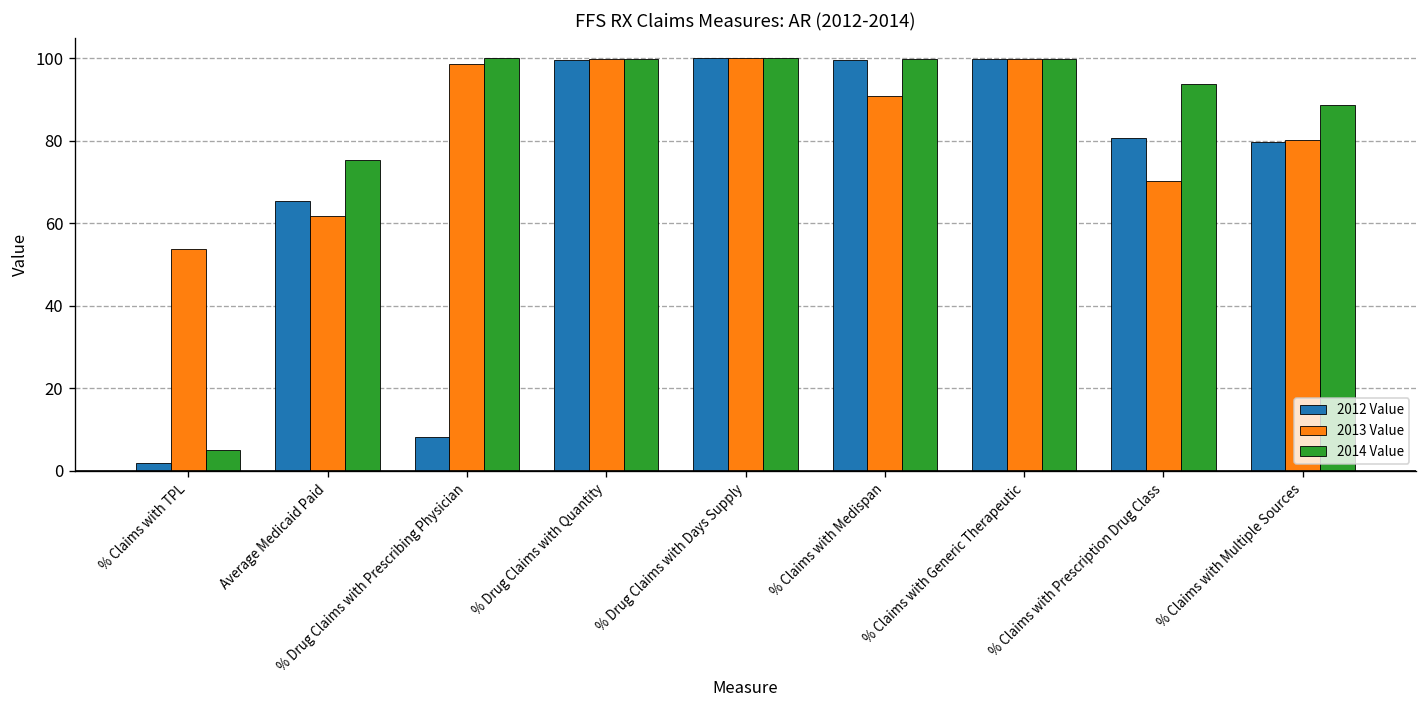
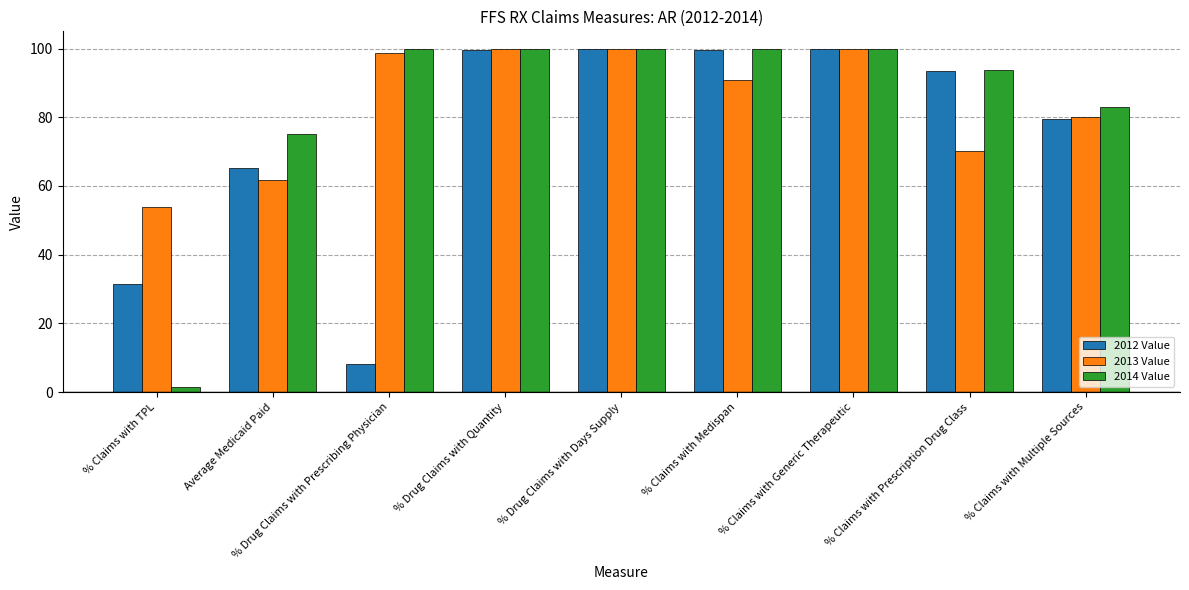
  {
    "2012 Value": {
-     "% Claims with TPL": 2,
+     "% Claims with TPL": 31,
      "Average Medicaid Paid": 65,
      "% Drug Claims with Prescribing Physician": 8,
      "% Drug Claims with Quantity": 99,
      "% Drug Claims with Days Supply": 100,
      "% Claims with Medispan": 100,
      "% Claims with Generic Therapeutic": 100,
-     "% Claims with Prescription Drug Class": 81,
+     "% Claims with Prescription Drug Class": 93,
      "% Claims with Multiple Sources": 80
    },
    "2013 Value": {
      "% Claims with TPL": 54,
      "Average Medicaid Paid": 62,
      "% Drug Claims with Prescribing Physician": 99,
      "% Drug Claims with Quantity": 100,
      "% Drug Claims with Days Supply": 100,
      "% Claims with Medispan": 91,
      "% Claims with Generic Therapeutic": 100,
      "% Claims with Prescription Drug Class": 70,
      "% Claims with Multiple Sources": 80
    },
    "2014 Value": {
-     "% Claims with TPL": 5,
+     "% Claims with TPL": 2,
      "Average Medicaid Paid": 75,
      "% Drug Claims with Prescribing Physician": 100,
      "% Drug Claims with Quantity": 100,
      "% Drug Claims with Days Supply": 100,
      "% Claims with Medispan": 100,
      "% Claims with Generic Therapeutic": 100,
      "% Claims with Prescription Drug Class": 94,
-     "% Claims with Multiple Sources": 89
+     "% Claims with Multiple Sources": 83
    }
  }
